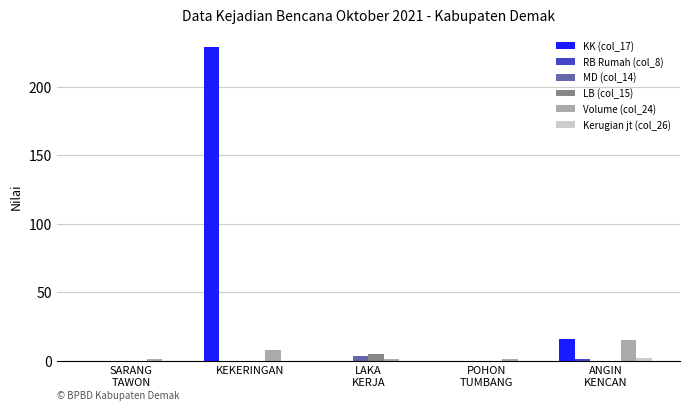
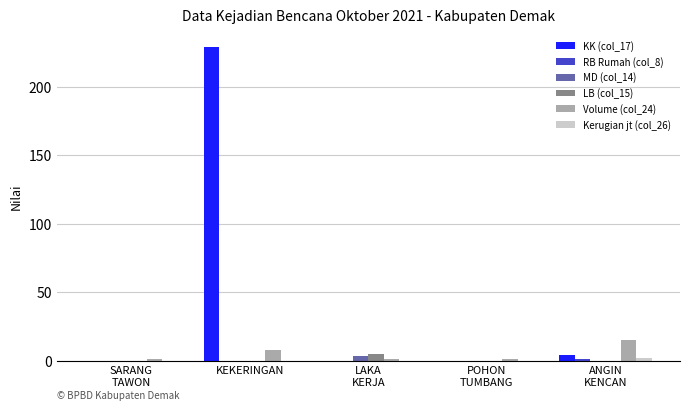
  {
    "KK (col_17)": {
      "SARANG TAWON": 0,
      "KEKERINGAN": 229,
      "LAKA KERJA": 0,
      "POHON TUMBANG": 0,
-     "ANGIN KENCAN": 16
+     "ANGIN KENCAN": 4
    }
  }
